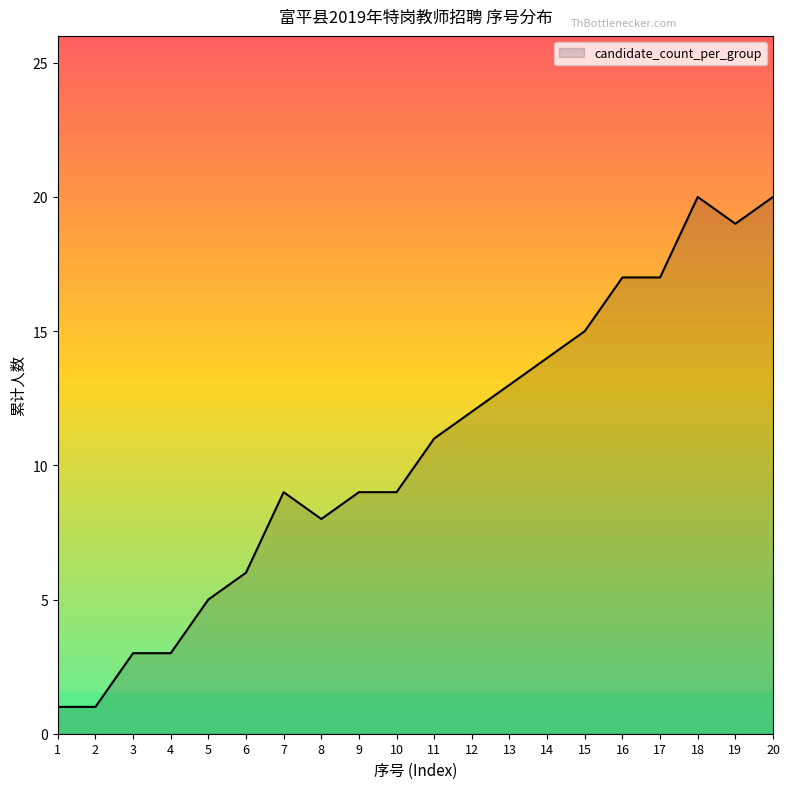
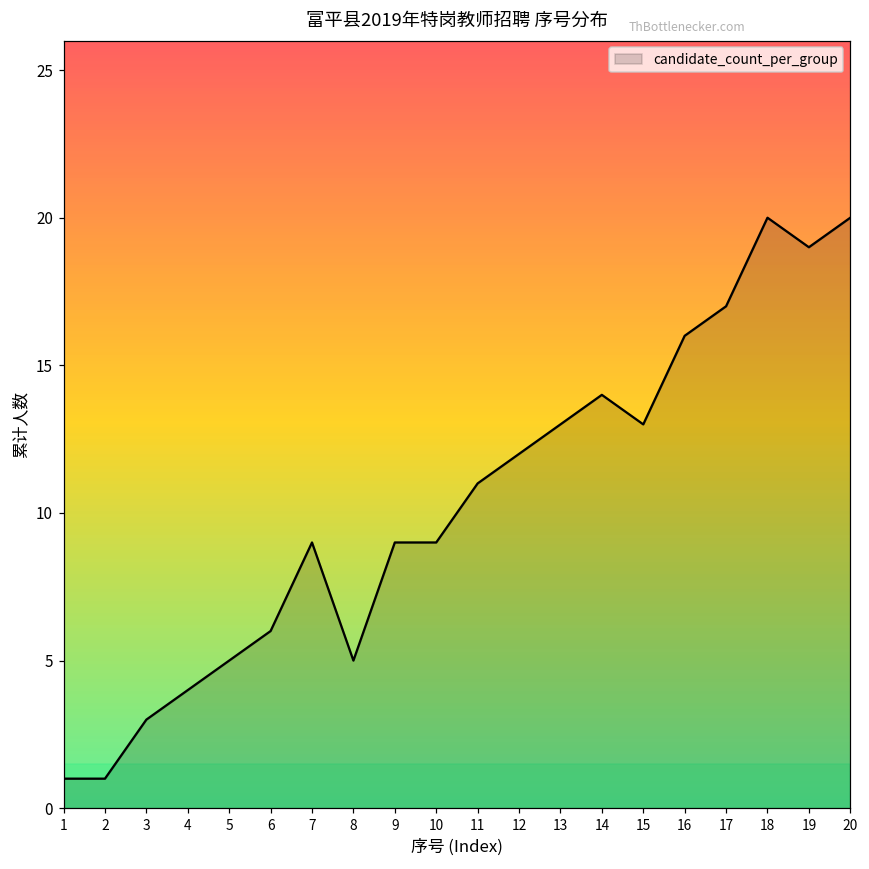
  {
    "3": 3,
-   "4": 3,
+   "4": 4,
    "5": 5,
    "6": 6,
    "7": 9,
-   "8": 8,
+   "8": 5,
    "9": 9,
    "10": 9,
    "11": 11,
    "12": 12,
    "13": 13,
    "14": 14,
-   "15": 15,
-   "16": 17,
+   "15": 13,
+   "16": 16,
    "17": 17,
    "18": 20,
    "19": 19,
    "20": 20
  }
